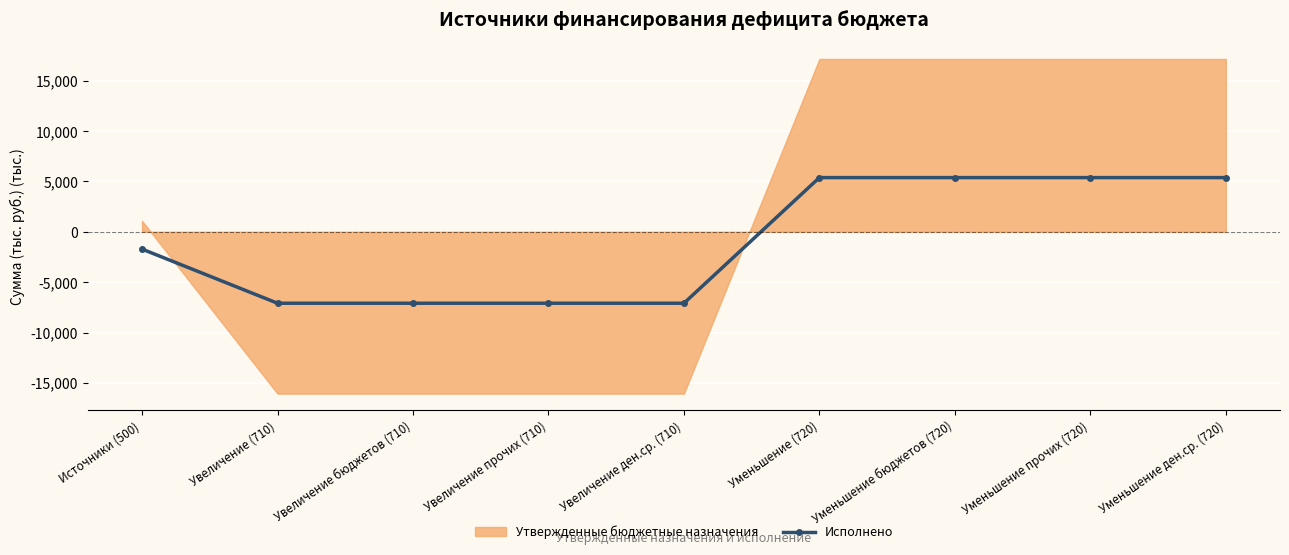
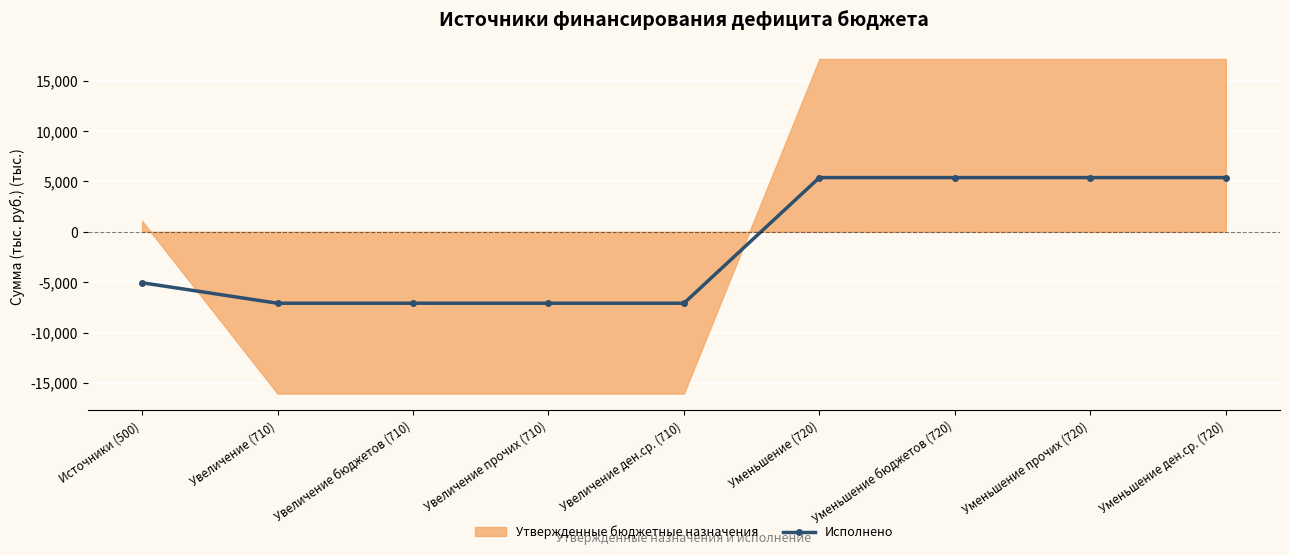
  {
    "Исполнено": {
-     "Источники (500)": "-1,700",
+     "Источники (500)": "-5,100",
      "Увеличение (710)": "-7,100",
      "Увеличение бюджетов (710)": "-7,100",
      "Увеличение прочих (710)": "-7,100",
      "Увеличение ден.ср. (710)": "-7,100",
      "Уменьшение (720)": "5,400",
      "Уменьшение бюджетов (720)": "5,400",
      "Уменьшение прочих (720)": "5,400",
      "Уменьшение ден.ср. (720)": "5,400"
    },
    "Утвержденные бюджетные назначения": {
      "Источники (500)": "1,100",
      "Уменьшение (720)": "17,100",
      "Уменьшение бюджетов (720)": "17,100",
      "Уменьшение прочих (720)": "17,100",
      "Уменьшение ден.ср. (720)": "17,100"
    }
  }
